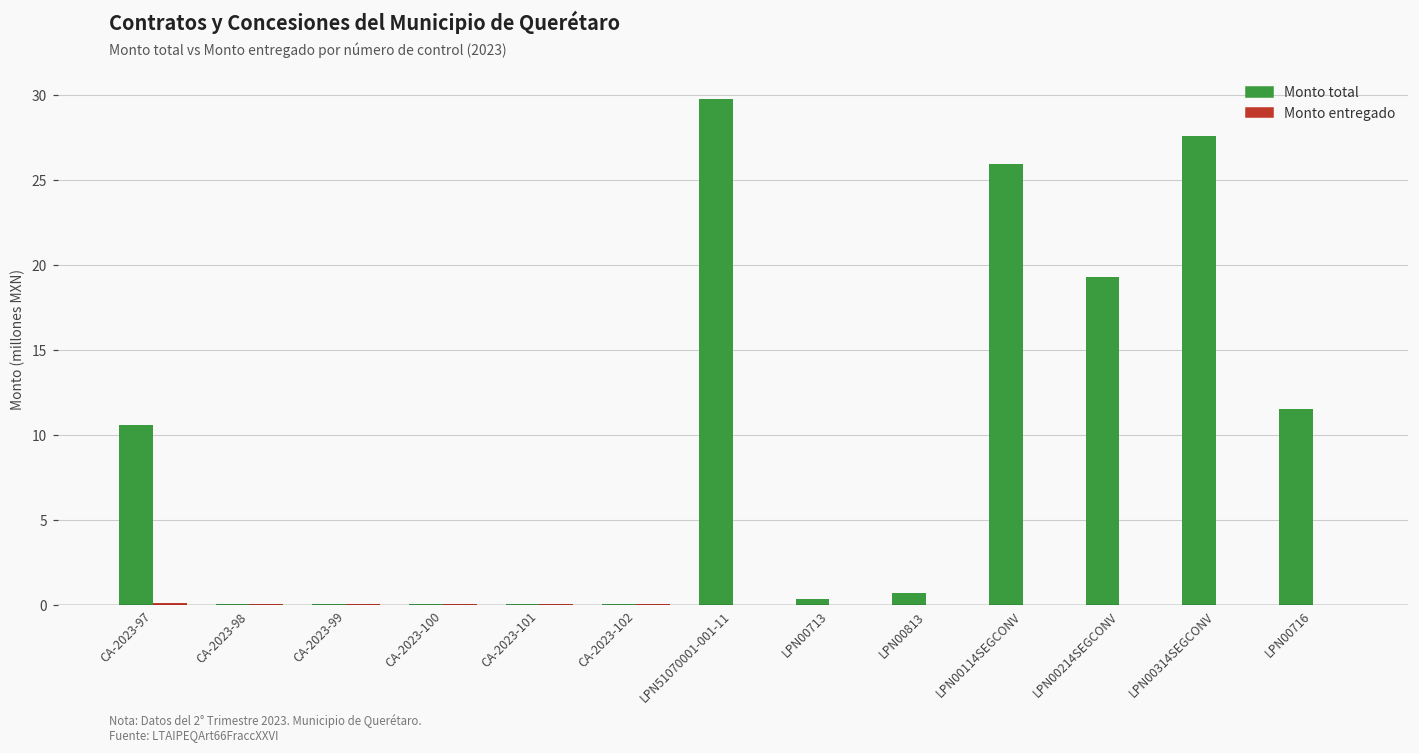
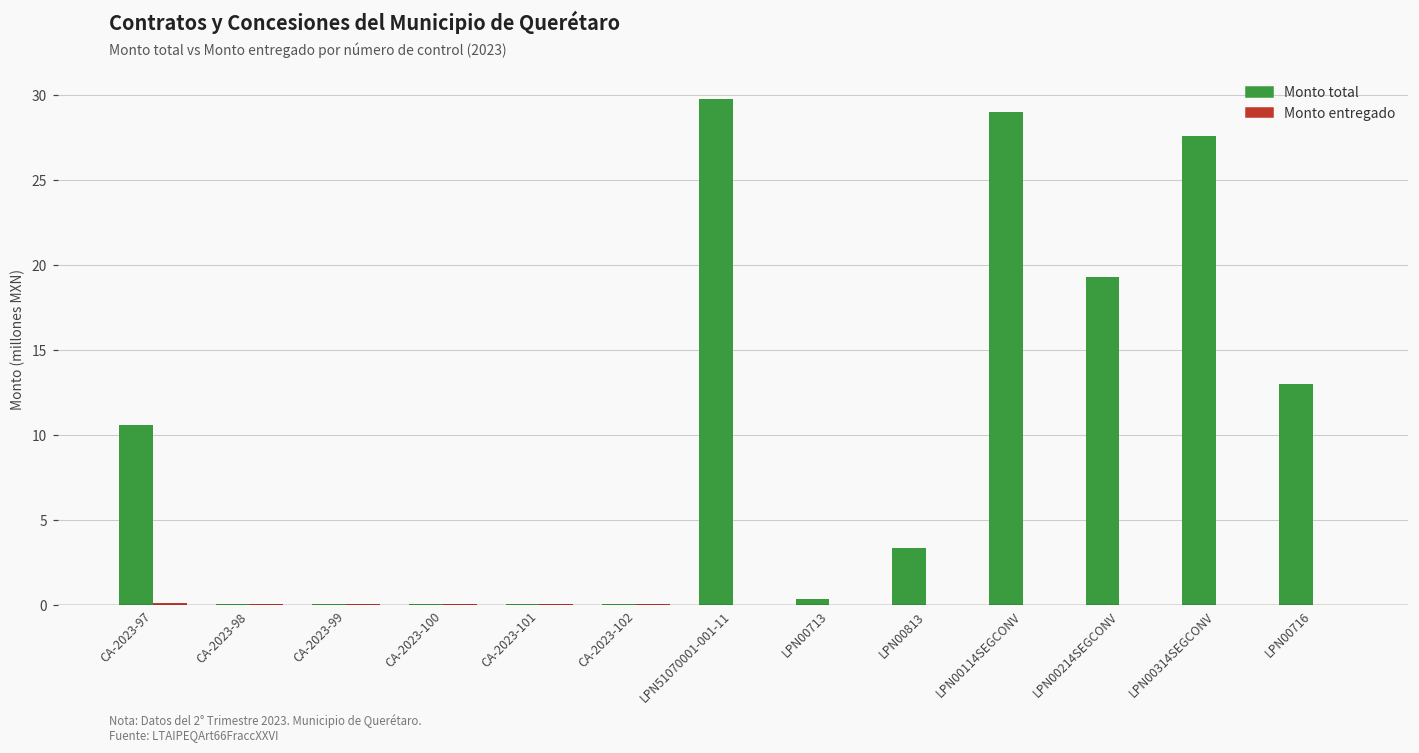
  {
    "Monto total": {
      "CA-2023-97": 10.6,
      "LPN51070001-001-11": 29.8,
      "LPN00713": 0.4,
-     "LPN00813": 0.7,
-     "LPN00114SEGCONV": 26.0,
+     "LPN00813": 3.4,
+     "LPN00114SEGCONV": 29.0,
      "LPN00214SEGCONV": 19.3,
      "LPN00314SEGCONV": 27.6,
-     "LPN00716": 11.5
+     "LPN00716": 13.0
    },
    "Monto entregado": {
      "LPN51070001-001-11": 0.0,
      "LPN00713": 0.0,
      "LPN00813": 0.0,
      "LPN00114SEGCONV": 0.0,
      "LPN00214SEGCONV": 0.0,
      "LPN00314SEGCONV": 0.0,
      "LPN00716": 0.0
    }
  }
